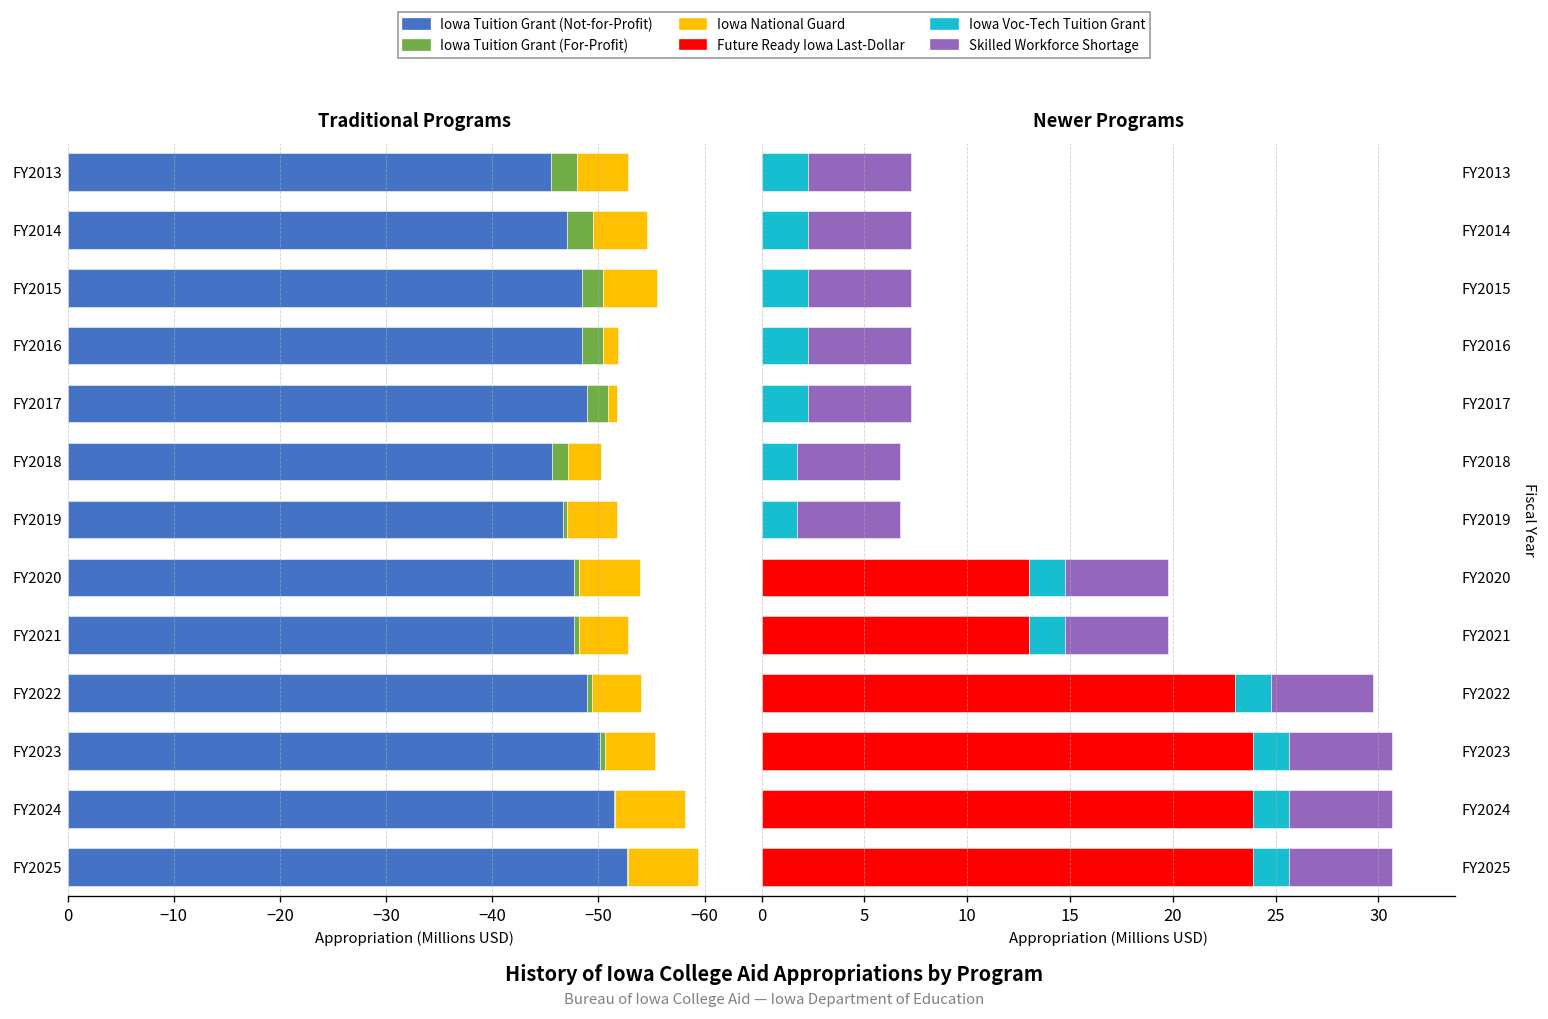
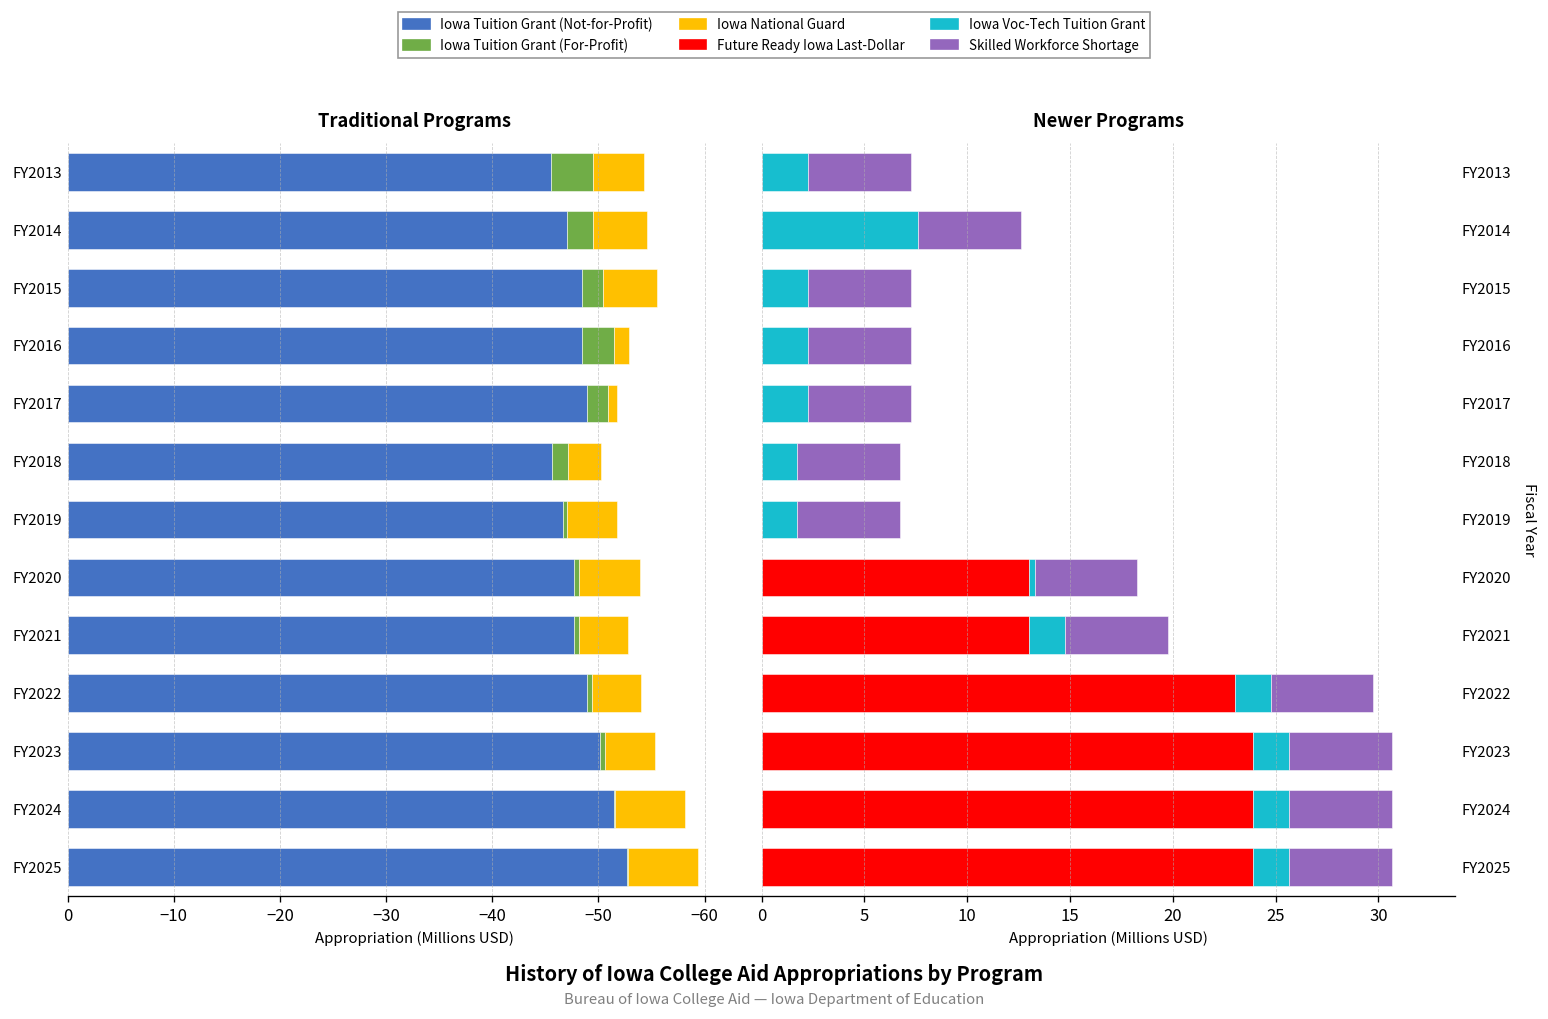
  {
    "Traditional Programs": {
      "Iowa Tuition Grant (Not-for-Profit)": {
        "FY2013": -46,
        "FY2014": -47,
        "FY2015": -48,
        "FY2016": -48,
        "FY2017": -49,
        "FY2018": -46,
        "FY2019": -47,
        "FY2020": -48,
        "FY2021": -48,
        "FY2022": -49,
        "FY2023": -50,
        "FY2024": -51,
        "FY2025": -53
      },
      "Iowa Tuition Grant (For-Profit)": {
-       "FY2013": -3,
+       "FY2013": -4,
        "FY2014": -3,
        "FY2015": -2,
-       "FY2016": -2,
+       "FY2016": -3,
        "FY2017": -2,
        "FY2018": -2,
        "FY2019": 0,
        "FY2020": 0,
        "FY2021": 0,
        "FY2022": 0,
        "FY2023": -1
      },
      "Iowa National Guard": {
        "FY2013": -5,
        "FY2014": -5,
        "FY2015": -5,
        "FY2016": -1,
        "FY2017": -1,
        "FY2018": -3,
        "FY2019": -5,
        "FY2020": -6,
        "FY2021": -5,
        "FY2022": -5,
        "FY2023": -5,
        "FY2024": -7,
        "FY2025": -7
      }
    },
    "Newer Programs": {
      "Future Ready Iowa Last-Dollar": {
        "FY2013": 0.0,
        "FY2014": 0.0,
        "FY2015": 0.0,
        "FY2016": 0.0,
        "FY2017": 0.0,
        "FY2018": 0.0,
        "FY2019": 0.0,
        "FY2020": 13.0,
        "FY2021": 13.0,
        "FY2022": 23.0,
        "FY2023": 23.9,
        "FY2024": 23.9,
        "FY2025": 23.9
      },
      "Iowa Voc-Tech Tuition Grant": {
        "FY2013": 2.3,
-       "FY2014": 2.3,
+       "FY2014": 7.6,
        "FY2015": 2.3,
        "FY2016": 2.3,
        "FY2017": 2.3,
        "FY2018": 1.8,
        "FY2019": 1.8,
-       "FY2020": 1.8,
+       "FY2020": 0.3,
        "FY2021": 1.8,
        "FY2022": 1.8,
        "FY2023": 1.8,
        "FY2024": 1.8,
        "FY2025": 1.8
      },
      "Skilled Workforce Shortage": {
        "FY2013": 5.0,
        "FY2014": 5.0,
        "FY2015": 5.0,
        "FY2016": 5.0,
        "FY2017": 5.0,
        "FY2018": 5.0,
        "FY2019": 5.0,
        "FY2020": 5.0,
        "FY2021": 5.0,
        "FY2022": 5.0,
        "FY2023": 5.0,
        "FY2024": 5.0,
        "FY2025": 5.0
      }
    }
  }
